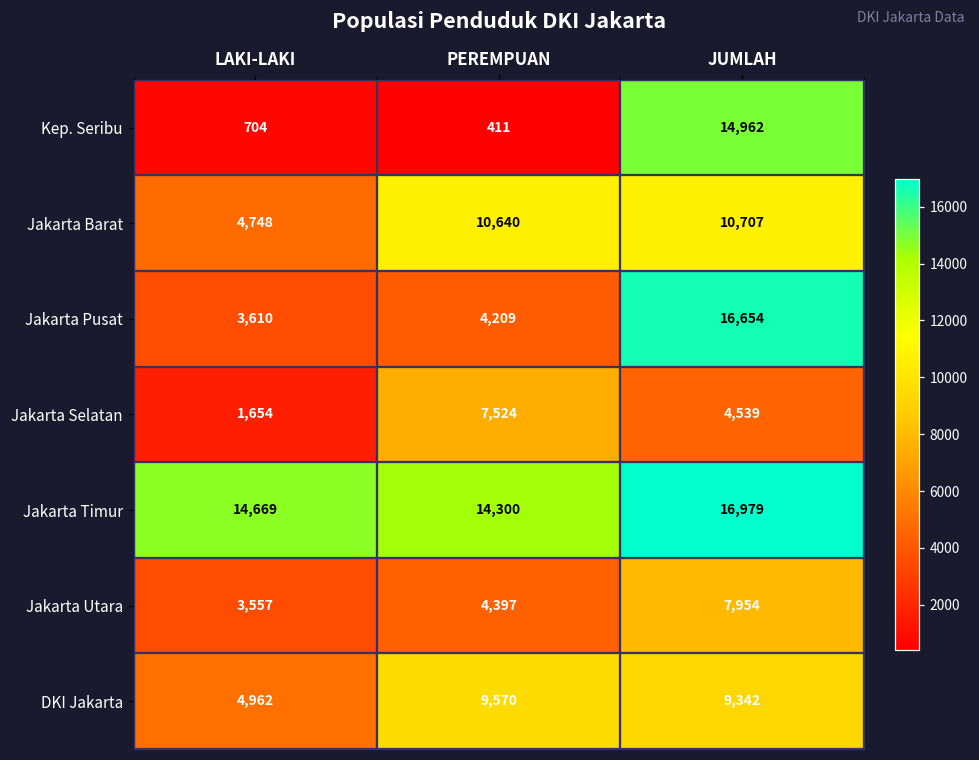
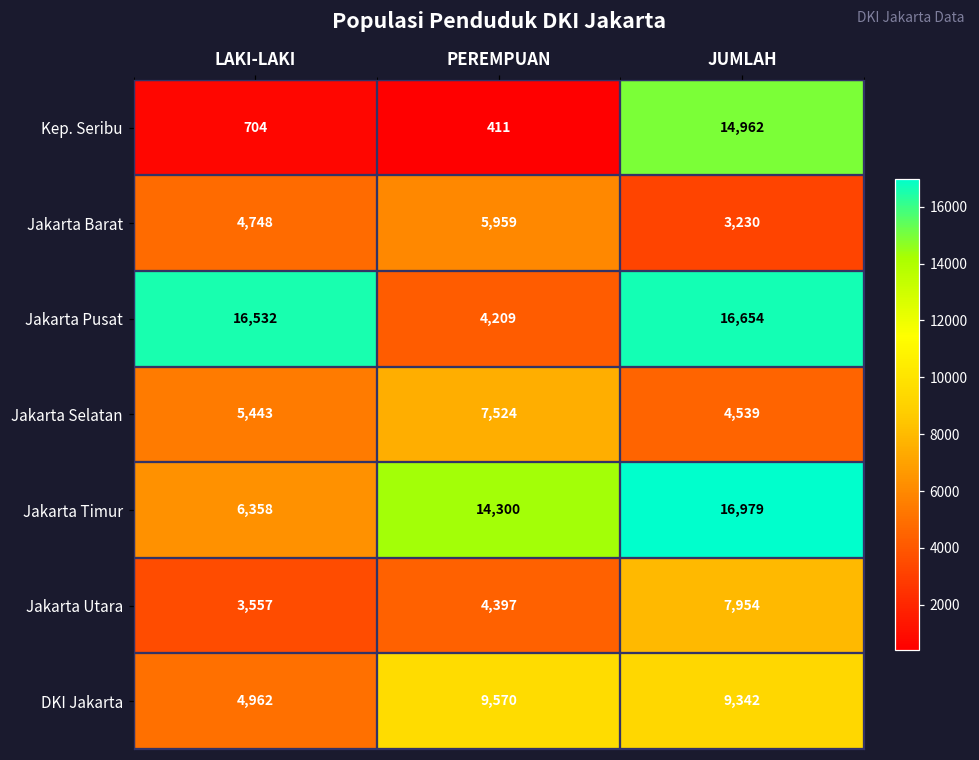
  {
    "Kep. Seribu": {
      "LAKI-LAKI": "704",
      "PEREMPUAN": "411",
      "JUMLAH": "14,962"
    },
    "Jakarta Barat": {
      "LAKI-LAKI": "4,748",
-     "PEREMPUAN": "10,640",
-     "JUMLAH": "10,707"
+     "PEREMPUAN": "5,959",
+     "JUMLAH": "3,230"
    },
    "Jakarta Pusat": {
-     "LAKI-LAKI": "3,610",
+     "LAKI-LAKI": "16,532",
      "PEREMPUAN": "4,209",
      "JUMLAH": "16,654"
    },
    "Jakarta Selatan": {
-     "LAKI-LAKI": "1,654",
+     "LAKI-LAKI": "5,443",
      "PEREMPUAN": "7,524",
      "JUMLAH": "4,539"
    },
    "Jakarta Timur": {
-     "LAKI-LAKI": "14,669",
+     "LAKI-LAKI": "6,358",
      "PEREMPUAN": "14,300",
      "JUMLAH": "16,979"
    },
    "Jakarta Utara": {
      "LAKI-LAKI": "3,557",
      "PEREMPUAN": "4,397",
      "JUMLAH": "7,954"
    },
    "DKI Jakarta": {
      "LAKI-LAKI": "4,962",
      "PEREMPUAN": "9,570",
      "JUMLAH": "9,342"
    }
  }
